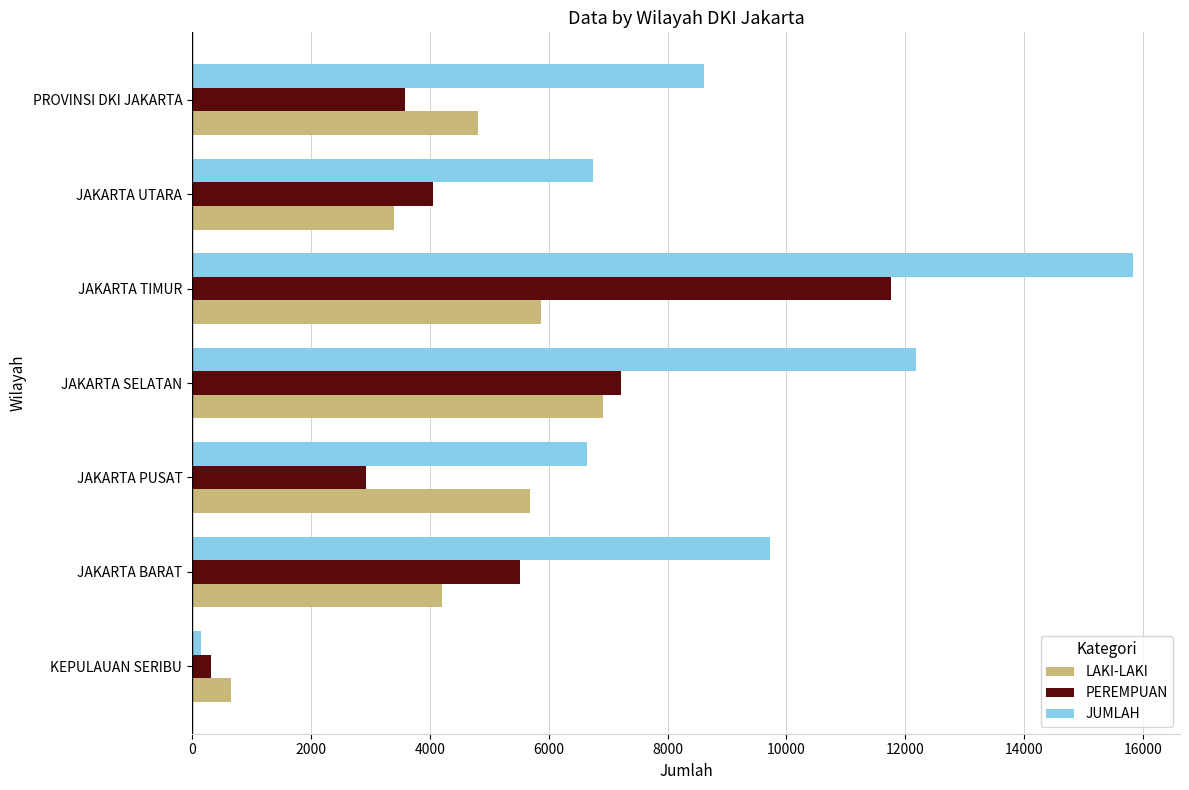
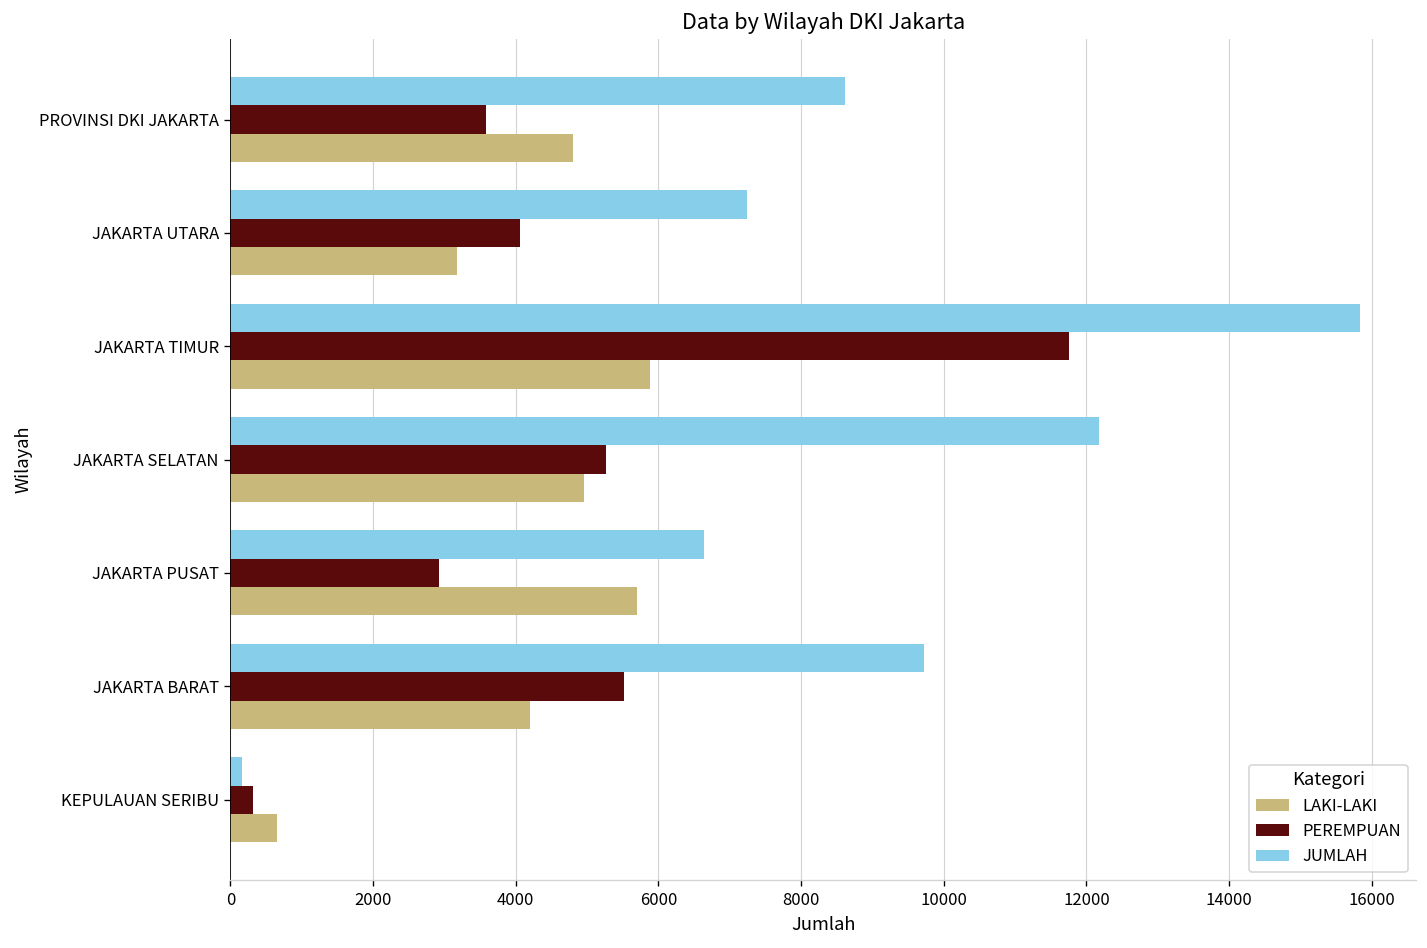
  {
    "LAKI-LAKI": {
      "PROVINSI DKI JAKARTA": 4800,
-     "JAKARTA UTARA": 3400,
+     "JAKARTA UTARA": 3200,
      "JAKARTA TIMUR": 5900,
-     "JAKARTA SELATAN": 6900,
+     "JAKARTA SELATAN": 5000,
      "JAKARTA PUSAT": 5700,
      "JAKARTA BARAT": 4200,
      "KEPULAUAN SERIBU": 700
    },
    "PEREMPUAN": {
      "PROVINSI DKI JAKARTA": 3600,
      "JAKARTA UTARA": 4100,
      "JAKARTA TIMUR": 11800,
-     "JAKARTA SELATAN": 7200,
+     "JAKARTA SELATAN": 5300,
      "JAKARTA PUSAT": 2900,
      "JAKARTA BARAT": 5500,
      "KEPULAUAN SERIBU": 300
    },
    "JUMLAH": {
      "PROVINSI DKI JAKARTA": 8600,
-     "JAKARTA UTARA": 6700,
+     "JAKARTA UTARA": 7200,
      "JAKARTA TIMUR": 15800,
      "JAKARTA SELATAN": 12200,
      "JAKARTA PUSAT": 6600,
      "JAKARTA BARAT": 9700,
      "KEPULAUAN SERIBU": 200
    }
  }
